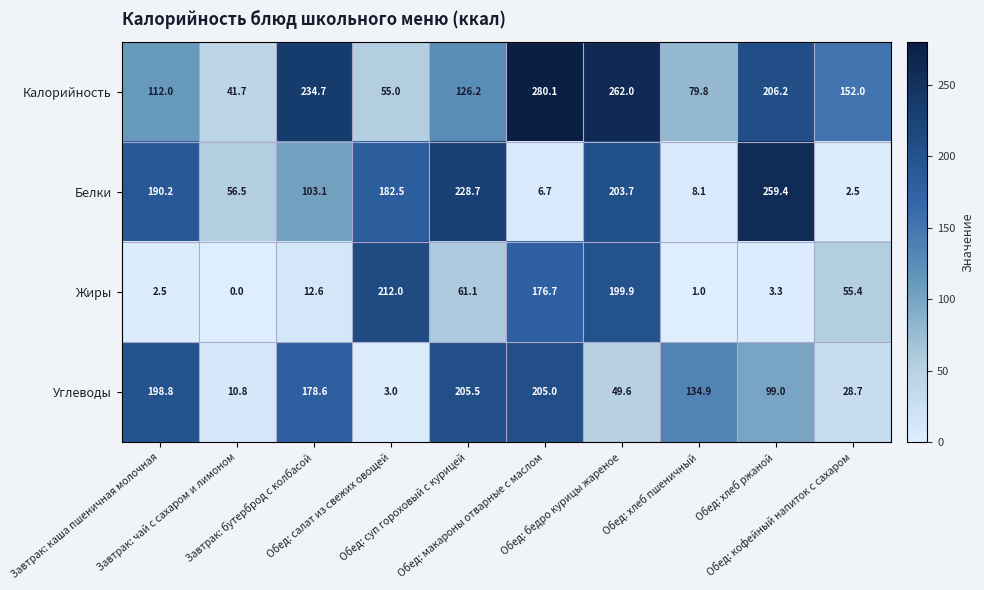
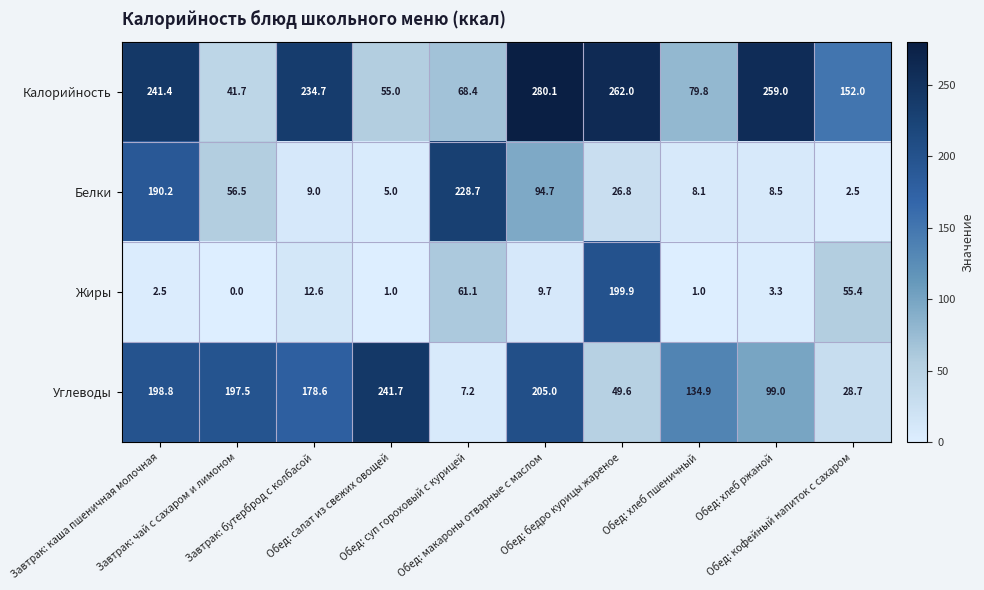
  {
    "Калорийность": {
-     "Завтрак: каша пшеничная молочная": 112.0,
+     "Завтрак: каша пшеничная молочная": 241.4,
      "Завтрак: чай с сахаром и лимоном": 41.7,
      "Завтрак: бутерброд с колбасой": 234.7,
      "Обед: салат из свежих овощей": 55.0,
-     "Обед: суп гороховый с курицей": 126.2,
+     "Обед: суп гороховый с курицей": 68.4,
      "Обед: макароны отварные с маслом": 280.1,
      "Обед: бедро курицы жареное": 262.0,
      "Обед: хлеб пшеничный": 79.8,
-     "Обед: хлеб ржаной": 206.2,
+     "Обед: хлеб ржаной": 259.0,
      "Обед: кофейный напиток с сахаром": 152.0
    },
    "Белки": {
      "Завтрак: каша пшеничная молочная": 190.2,
      "Завтрак: чай с сахаром и лимоном": 56.5,
-     "Завтрак: бутерброд с колбасой": 103.1,
-     "Обед: салат из свежих овощей": 182.5,
+     "Завтрак: бутерброд с колбасой": 9.0,
+     "Обед: салат из свежих овощей": 5.0,
      "Обед: суп гороховый с курицей": 228.7,
-     "Обед: макароны отварные с маслом": 6.7,
-     "Обед: бедро курицы жареное": 203.7,
+     "Обед: макароны отварные с маслом": 94.7,
+     "Обед: бедро курицы жареное": 26.8,
      "Обед: хлеб пшеничный": 8.1,
-     "Обед: хлеб ржаной": 259.4,
+     "Обед: хлеб ржаной": 8.5,
      "Обед: кофейный напиток с сахаром": 2.5
    },
    "Жиры": {
      "Завтрак: каша пшеничная молочная": 2.5,
      "Завтрак: чай с сахаром и лимоном": 0.0,
      "Завтрак: бутерброд с колбасой": 12.6,
-     "Обед: салат из свежих овощей": 212.0,
+     "Обед: салат из свежих овощей": 1.0,
      "Обед: суп гороховый с курицей": 61.1,
-     "Обед: макароны отварные с маслом": 176.7,
+     "Обед: макароны отварные с маслом": 9.7,
      "Обед: бедро курицы жареное": 199.9,
      "Обед: хлеб пшеничный": 1.0,
      "Обед: хлеб ржаной": 3.3,
      "Обед: кофейный напиток с сахаром": 55.4
    },
    "Углеводы": {
      "Завтрак: каша пшеничная молочная": 198.8,
-     "Завтрак: чай с сахаром и лимоном": 10.8,
+     "Завтрак: чай с сахаром и лимоном": 197.5,
      "Завтрак: бутерброд с колбасой": 178.6,
-     "Обед: салат из свежих овощей": 3.0,
-     "Обед: суп гороховый с курицей": 205.5,
+     "Обед: салат из свежих овощей": 241.7,
+     "Обед: суп гороховый с курицей": 7.2,
      "Обед: макароны отварные с маслом": 205.0,
      "Обед: бедро курицы жареное": 49.6,
      "Обед: хлеб пшеничный": 134.9,
      "Обед: хлеб ржаной": 99.0,
      "Обед: кофейный напиток с сахаром": 28.7
    }
  }
